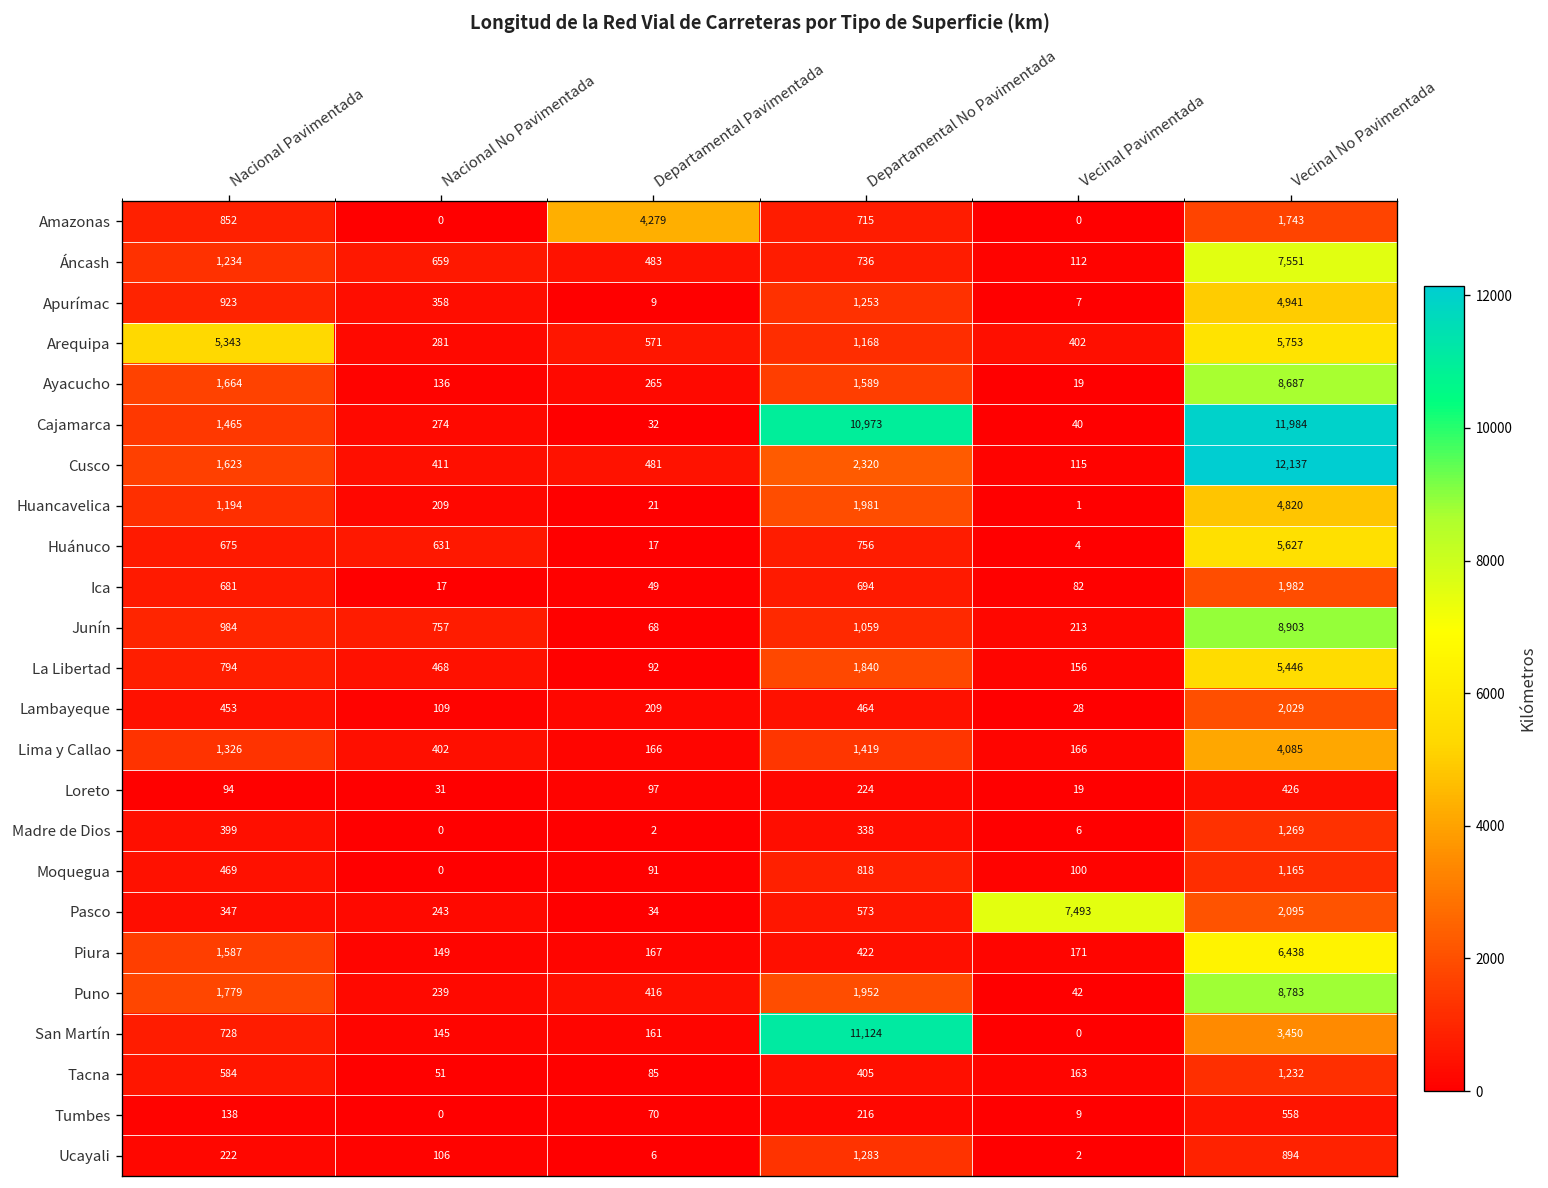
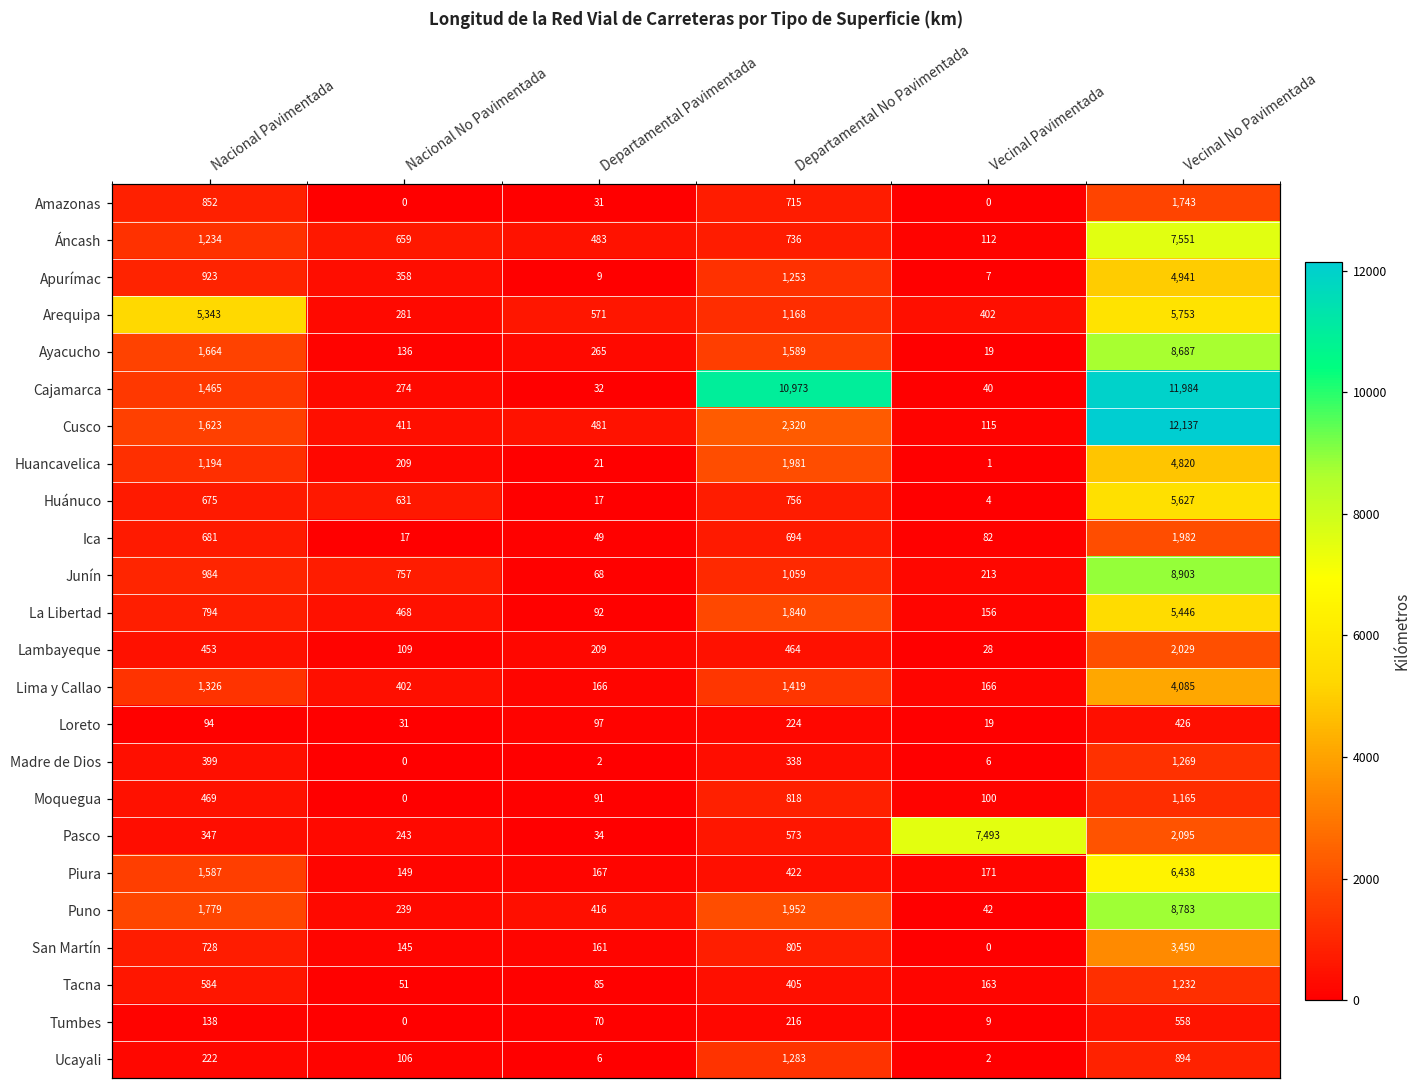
  {
    "Amazonas": {
      "Nacional Pavimentada": "852",
      "Nacional No Pavimentada": "0",
-     "Departamental Pavimentada": "4,279",
+     "Departamental Pavimentada": "31",
      "Departamental No Pavimentada": "715",
      "Vecinal Pavimentada": "0",
      "Vecinal No Pavimentada": "1,743"
    },
    "Áncash": {
      "Nacional Pavimentada": "1,234",
      "Nacional No Pavimentada": "659",
      "Departamental Pavimentada": "483",
      "Departamental No Pavimentada": "736",
      "Vecinal Pavimentada": "112",
      "Vecinal No Pavimentada": "7,551"
    },
    "Apurímac": {
      "Nacional Pavimentada": "923",
      "Nacional No Pavimentada": "358",
      "Departamental Pavimentada": "9",
      "Departamental No Pavimentada": "1,253",
      "Vecinal Pavimentada": "7",
      "Vecinal No Pavimentada": "4,941"
    },
    "Arequipa": {
      "Nacional Pavimentada": "5,343",
      "Nacional No Pavimentada": "281",
      "Departamental Pavimentada": "571",
      "Departamental No Pavimentada": "1,168",
      "Vecinal Pavimentada": "402",
      "Vecinal No Pavimentada": "5,753"
    },
    "Ayacucho": {
      "Nacional Pavimentada": "1,664",
      "Nacional No Pavimentada": "136",
      "Departamental Pavimentada": "265",
      "Departamental No Pavimentada": "1,589",
      "Vecinal Pavimentada": "19",
      "Vecinal No Pavimentada": "8,687"
    },
    "Cajamarca": {
      "Nacional Pavimentada": "1,465",
      "Nacional No Pavimentada": "274",
      "Departamental Pavimentada": "32",
      "Departamental No Pavimentada": "10,973",
      "Vecinal Pavimentada": "40",
      "Vecinal No Pavimentada": "11,984"
    },
    "Cusco": {
      "Nacional Pavimentada": "1,623",
      "Nacional No Pavimentada": "411",
      "Departamental Pavimentada": "481",
      "Departamental No Pavimentada": "2,320",
      "Vecinal Pavimentada": "115",
      "Vecinal No Pavimentada": "12,137"
    },
    "Huancavelica": {
      "Nacional Pavimentada": "1,194",
      "Nacional No Pavimentada": "209",
      "Departamental Pavimentada": "21",
      "Departamental No Pavimentada": "1,981",
      "Vecinal Pavimentada": "1",
      "Vecinal No Pavimentada": "4,820"
    },
    "Huánuco": {
      "Nacional Pavimentada": "675",
      "Nacional No Pavimentada": "631",
      "Departamental Pavimentada": "17",
      "Departamental No Pavimentada": "756",
      "Vecinal Pavimentada": "4",
      "Vecinal No Pavimentada": "5,627"
    },
    "Ica": {
      "Nacional Pavimentada": "681",
      "Nacional No Pavimentada": "17",
      "Departamental Pavimentada": "49",
      "Departamental No Pavimentada": "694",
      "Vecinal Pavimentada": "82",
      "Vecinal No Pavimentada": "1,982"
    },
    "Junín": {
      "Nacional Pavimentada": "984",
      "Nacional No Pavimentada": "757",
      "Departamental Pavimentada": "68",
      "Departamental No Pavimentada": "1,059",
      "Vecinal Pavimentada": "213",
      "Vecinal No Pavimentada": "8,903"
    },
    "La Libertad": {
      "Nacional Pavimentada": "794",
      "Nacional No Pavimentada": "468",
      "Departamental Pavimentada": "92",
      "Departamental No Pavimentada": "1,840",
      "Vecinal Pavimentada": "156",
      "Vecinal No Pavimentada": "5,446"
    },
    "Lambayeque": {
      "Nacional Pavimentada": "453",
      "Nacional No Pavimentada": "109",
      "Departamental Pavimentada": "209",
      "Departamental No Pavimentada": "464",
      "Vecinal Pavimentada": "28",
      "Vecinal No Pavimentada": "2,029"
    },
    "Lima y Callao": {
      "Nacional Pavimentada": "1,326",
      "Nacional No Pavimentada": "402",
      "Departamental Pavimentada": "166",
      "Departamental No Pavimentada": "1,419",
      "Vecinal Pavimentada": "166",
      "Vecinal No Pavimentada": "4,085"
    },
    "Loreto": {
      "Nacional Pavimentada": "94",
      "Nacional No Pavimentada": "31",
      "Departamental Pavimentada": "97",
      "Departamental No Pavimentada": "224",
      "Vecinal Pavimentada": "19",
      "Vecinal No Pavimentada": "426"
    },
    "Madre de Dios": {
      "Nacional Pavimentada": "399",
      "Nacional No Pavimentada": "0",
      "Departamental Pavimentada": "2",
      "Departamental No Pavimentada": "338",
      "Vecinal Pavimentada": "6",
      "Vecinal No Pavimentada": "1,269"
    },
    "Moquegua": {
      "Nacional Pavimentada": "469",
      "Nacional No Pavimentada": "0",
      "Departamental Pavimentada": "91",
      "Departamental No Pavimentada": "818",
      "Vecinal Pavimentada": "100",
      "Vecinal No Pavimentada": "1,165"
    },
    "Pasco": {
      "Nacional Pavimentada": "347",
      "Nacional No Pavimentada": "243",
      "Departamental Pavimentada": "34",
      "Departamental No Pavimentada": "573",
      "Vecinal Pavimentada": "7,493",
      "Vecinal No Pavimentada": "2,095"
    },
    "Piura": {
      "Nacional Pavimentada": "1,587",
      "Nacional No Pavimentada": "149",
      "Departamental Pavimentada": "167",
      "Departamental No Pavimentada": "422",
      "Vecinal Pavimentada": "171",
      "Vecinal No Pavimentada": "6,438"
    },
    "Puno": {
      "Nacional Pavimentada": "1,779",
      "Nacional No Pavimentada": "239",
      "Departamental Pavimentada": "416",
      "Departamental No Pavimentada": "1,952",
      "Vecinal Pavimentada": "42",
      "Vecinal No Pavimentada": "8,783"
    },
    "San Martín": {
      "Nacional Pavimentada": "728",
      "Nacional No Pavimentada": "145",
      "Departamental Pavimentada": "161",
-     "Departamental No Pavimentada": "11,124",
+     "Departamental No Pavimentada": "805",
      "Vecinal Pavimentada": "0",
      "Vecinal No Pavimentada": "3,450"
    },
    "Tacna": {
      "Nacional Pavimentada": "584",
      "Nacional No Pavimentada": "51",
      "Departamental Pavimentada": "85",
      "Departamental No Pavimentada": "405",
      "Vecinal Pavimentada": "163",
      "Vecinal No Pavimentada": "1,232"
    },
    "Tumbes": {
      "Nacional Pavimentada": "138",
      "Nacional No Pavimentada": "0",
      "Departamental Pavimentada": "70",
      "Departamental No Pavimentada": "216",
      "Vecinal Pavimentada": "9",
      "Vecinal No Pavimentada": "558"
    },
    "Ucayali": {
      "Nacional Pavimentada": "222",
      "Nacional No Pavimentada": "106",
      "Departamental Pavimentada": "6",
      "Departamental No Pavimentada": "1,283",
      "Vecinal Pavimentada": "2",
      "Vecinal No Pavimentada": "894"
    }
  }
